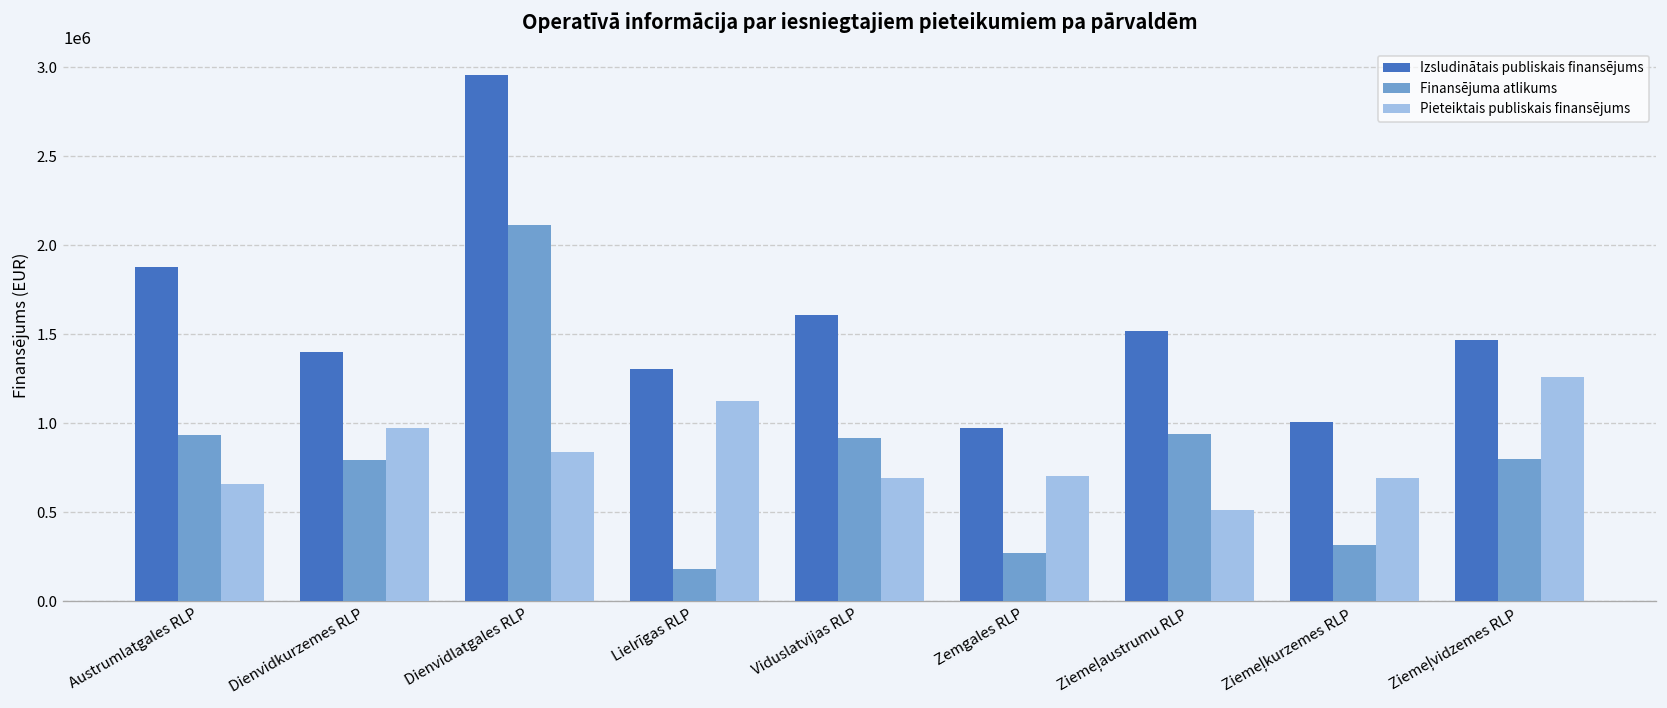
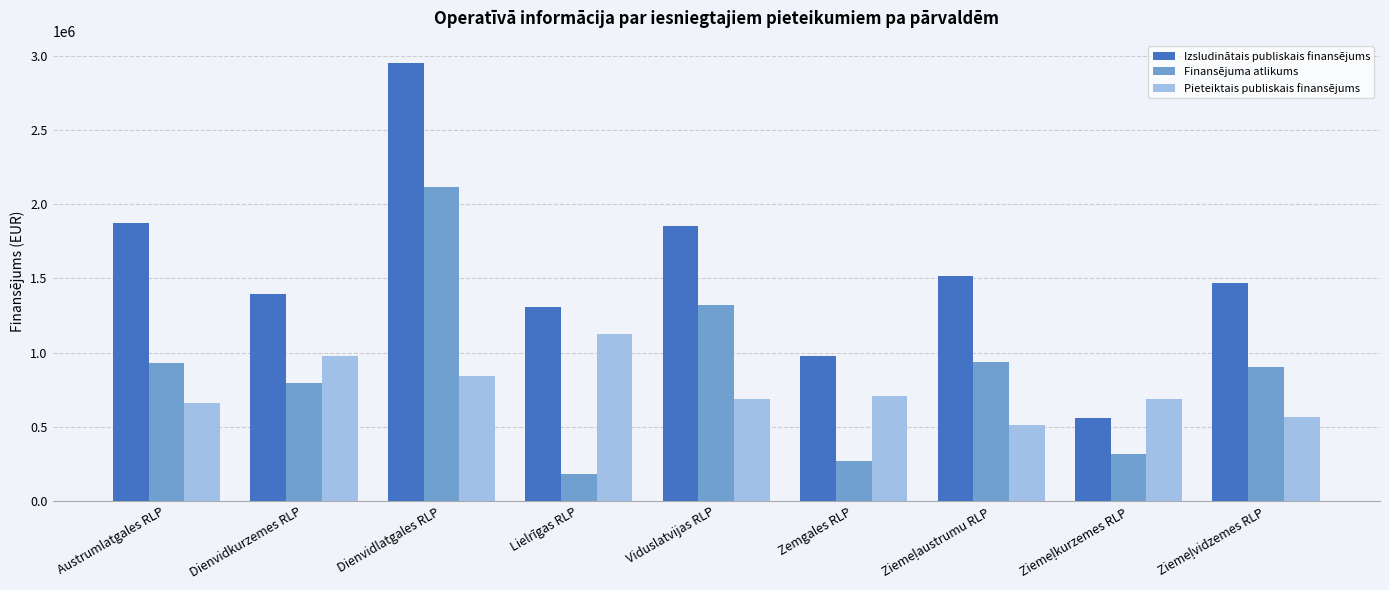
  {
    "Izsludinātais publiskais finansējums": {
      "Austrumlatgales RLP": 1880000,
      "Dienvidkurzemes RLP": 1400000,
      "Dienvidlatgales RLP": 2960000,
      "Lielrīgas RLP": 1310000,
-     "Viduslatvijas RLP": 1610000,
+     "Viduslatvijas RLP": 1860000,
      "Zemgales RLP": 980000,
      "Ziemeļaustrumu RLP": 1520000,
-     "Ziemeļkurzemes RLP": 1010000,
+     "Ziemeļkurzemes RLP": 560000,
      "Ziemeļvidzemes RLP": 1470000
    },
    "Finansējuma atlikums": {
      "Austrumlatgales RLP": 930000,
      "Dienvidkurzemes RLP": 800000,
      "Dienvidlatgales RLP": 2120000,
      "Lielrīgas RLP": 180000,
-     "Viduslatvijas RLP": 920000,
+     "Viduslatvijas RLP": 1320000,
      "Zemgales RLP": 270000,
      "Ziemeļaustrumu RLP": 940000,
      "Ziemeļkurzemes RLP": 320000,
-     "Ziemeļvidzemes RLP": 800000
+     "Ziemeļvidzemes RLP": 900000
    },
    "Pieteiktais publiskais finansējums": {
      "Austrumlatgales RLP": 660000,
      "Dienvidkurzemes RLP": 980000,
      "Dienvidlatgales RLP": 840000,
      "Lielrīgas RLP": 1130000,
      "Viduslatvijas RLP": 690000,
      "Zemgales RLP": 710000,
      "Ziemeļaustrumu RLP": 510000,
      "Ziemeļkurzemes RLP": 690000,
-     "Ziemeļvidzemes RLP": 1260000
+     "Ziemeļvidzemes RLP": 570000
    }
  }
